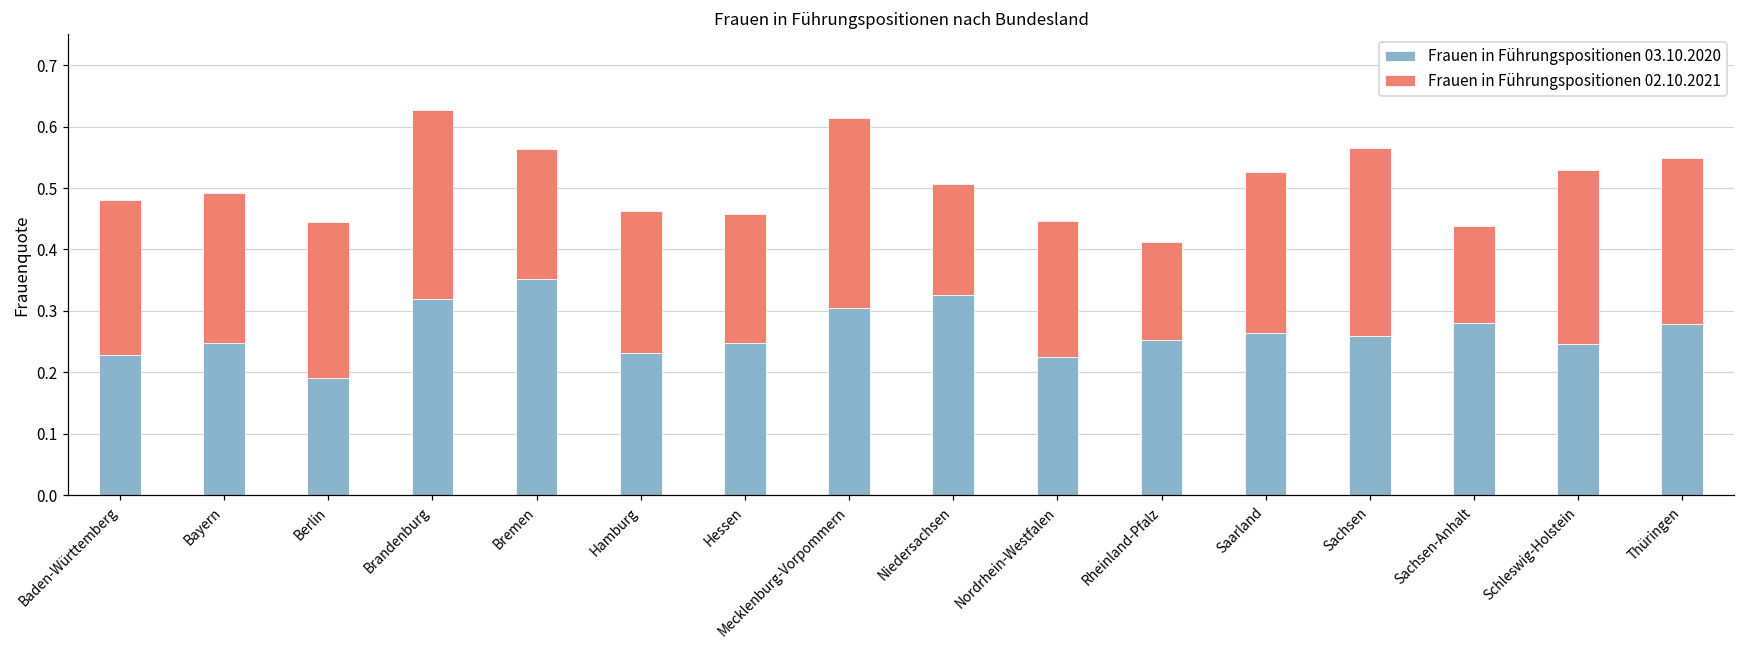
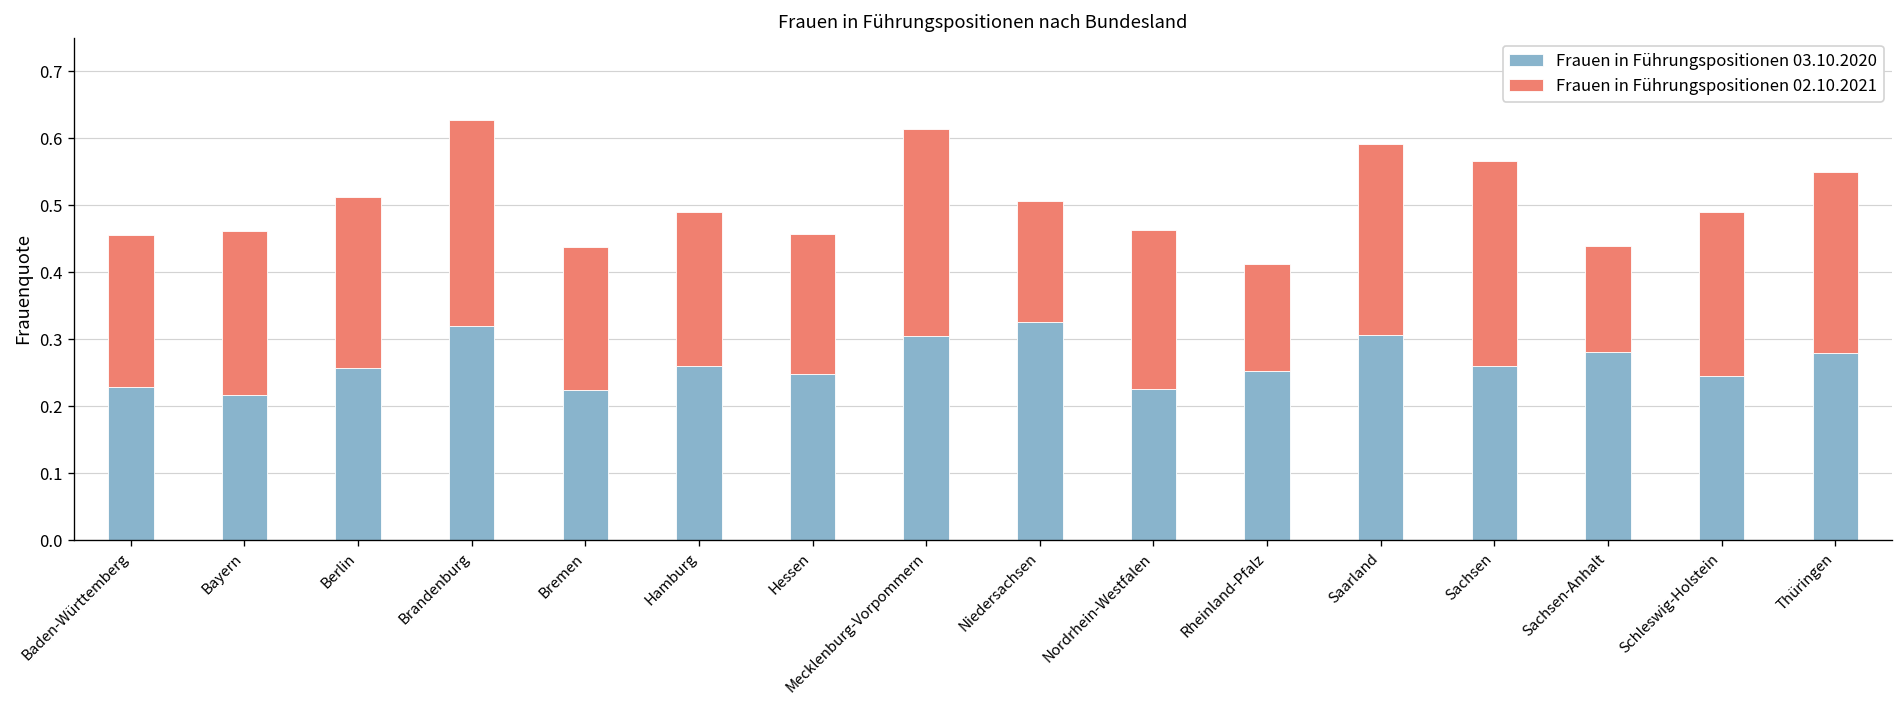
  {
    "Frauen in Führungspositionen 03.10.2020": {
      "Baden-Württemberg": 0.23,
-     "Bayern": 0.25,
-     "Berlin": 0.19,
+     "Bayern": 0.22,
+     "Berlin": 0.26,
      "Brandenburg": 0.32,
-     "Bremen": 0.35,
-     "Hamburg": 0.23,
+     "Bremen": 0.22,
+     "Hamburg": 0.26,
      "Hessen": 0.25,
      "Mecklenburg-Vorpommern": 0.30,
      "Niedersachsen": 0.33,
      "Nordrhein-Westfalen": 0.23,
      "Rheinland-Pfalz": 0.25,
-     "Saarland": 0.26,
+     "Saarland": 0.31,
      "Sachsen": 0.26,
      "Sachsen-Anhalt": 0.28,
      "Schleswig-Holstein": 0.25,
      "Thüringen": 0.28
    },
    "Frauen in Führungspositionen 02.10.2021": {
-     "Baden-Württemberg": 0.25,
+     "Baden-Württemberg": 0.23,
      "Bayern": 0.24,
      "Berlin": 0.25,
      "Brandenburg": 0.31,
      "Bremen": 0.21,
      "Hamburg": 0.23,
      "Hessen": 0.21,
      "Mecklenburg-Vorpommern": 0.31,
      "Niedersachsen": 0.18,
-     "Nordrhein-Westfalen": 0.22,
+     "Nordrhein-Westfalen": 0.24,
      "Rheinland-Pfalz": 0.16,
-     "Saarland": 0.26,
+     "Saarland": 0.29,
      "Sachsen": 0.31,
      "Sachsen-Anhalt": 0.16,
-     "Schleswig-Holstein": 0.28,
+     "Schleswig-Holstein": 0.24,
      "Thüringen": 0.27
    }
  }
